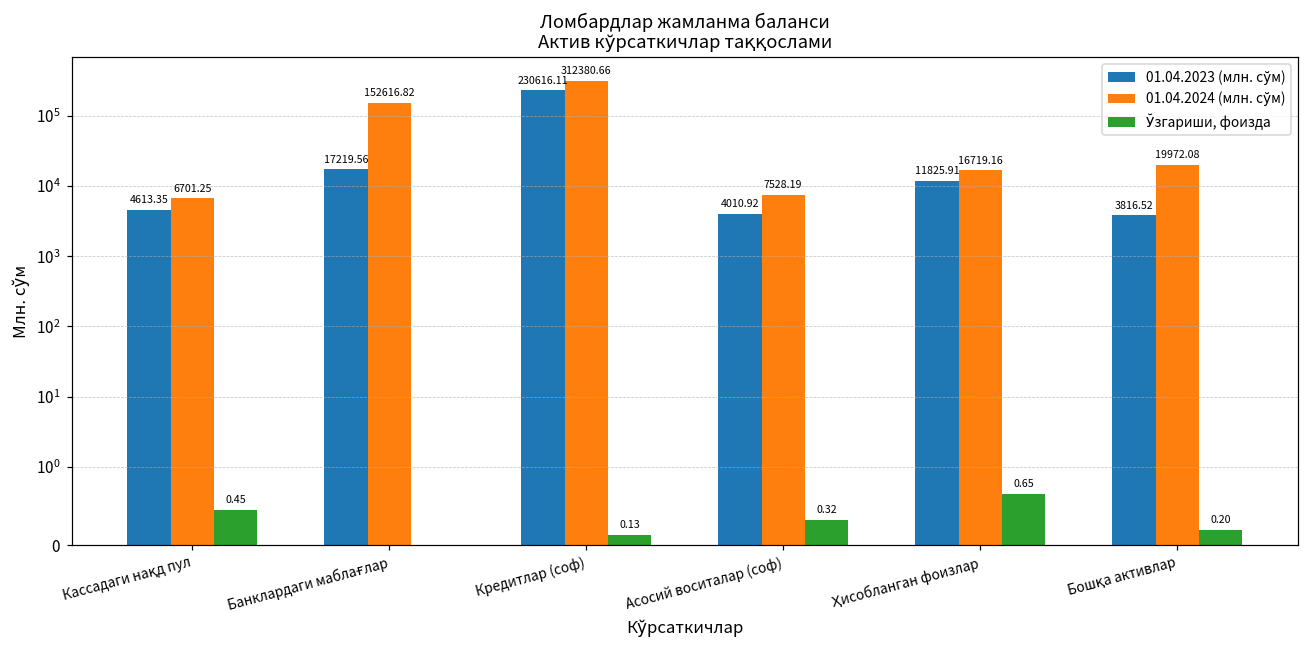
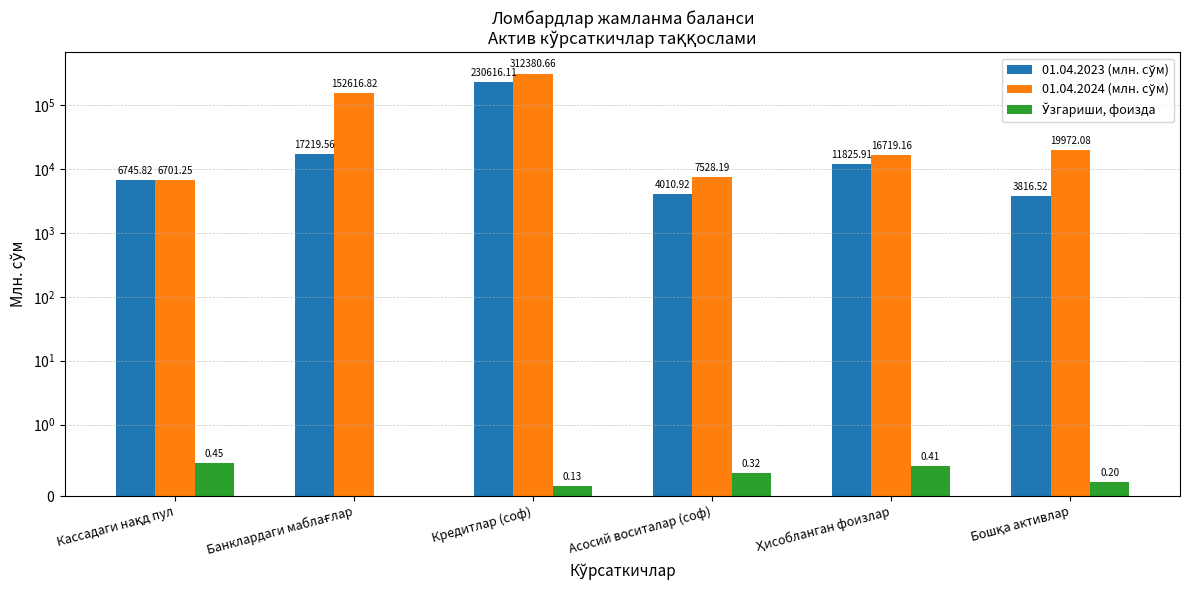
  {
    "01.04.2023 (млн. сўм)": {
-     "Кассадаги нақд пул": 4613.35,
+     "Кассадаги нақд пул": 6745.82,
      "Банклардаги маблағлар": 17219.56,
      "Кредитлар (соф)": 230616.11,
      "Асосий воситалар (соф)": 4010.92,
      "Ҳисобланган фоизлар": 11825.91,
      "Бошқа активлар": 3816.52
    },
    "01.04.2024 (млн. сўм)": {
      "Кассадаги нақд пул": 6701.25,
      "Банклардаги маблағлар": 152616.82,
      "Кредитлар (соф)": 312380.66,
      "Асосий воситалар (соф)": 7528.19,
      "Ҳисобланган фоизлар": 16719.16,
      "Бошқа активлар": 19972.08
    },
    "Ўзгариши, фоизда": {
      "Кассадаги нақд пул": 0.45,
      "Кредитлар (соф)": 0.13,
      "Асосий воситалар (соф)": 0.32,
-     "Ҳисобланган фоизлар": 0.65,
+     "Ҳисобланган фоизлар": 0.41,
      "Бошқа активлар": 0.20
    }
  }
